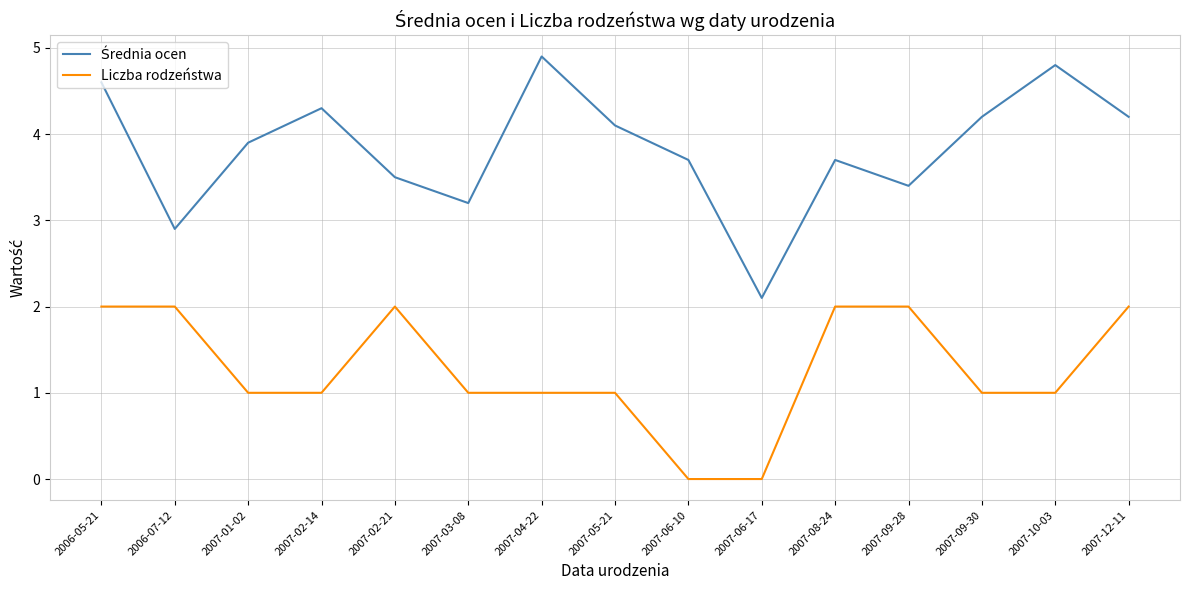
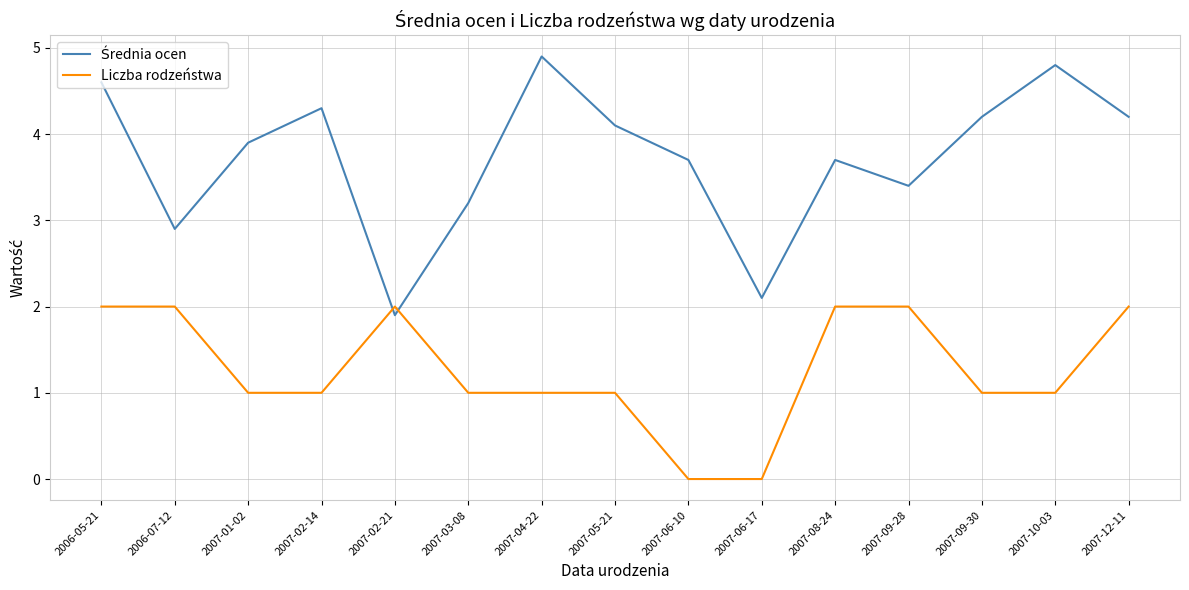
  {
    "Średnia ocen": {
      "2006-07-12": 2.9,
      "2007-01-02": 3.9,
      "2007-02-14": 4.3,
-     "2007-02-21": 3.5,
+     "2007-02-21": 1.9,
      "2007-03-08": 3.2,
      "2007-04-22": 4.9,
      "2007-05-21": 4.1,
      "2007-06-10": 3.7,
      "2007-06-17": 2.1,
      "2007-08-24": 3.7,
      "2007-09-28": 3.4,
      "2007-09-30": 4.2,
      "2007-10-03": 4.8,
      "2007-12-11": 4.2
    },
    "Liczba rodzeństwa": {
      "2006-05-21": 2.0,
      "2006-07-12": 2.0,
      "2007-01-02": 1.0,
      "2007-02-14": 1.0,
      "2007-02-21": 2.0,
      "2007-03-08": 1.0,
      "2007-04-22": 1.0,
      "2007-05-21": 1.0,
      "2007-06-10": 0.0,
      "2007-06-17": 0.0,
      "2007-08-24": 2.0,
      "2007-09-28": 2.0,
      "2007-09-30": 1.0,
      "2007-10-03": 1.0,
      "2007-12-11": 2.0
    }
  }
